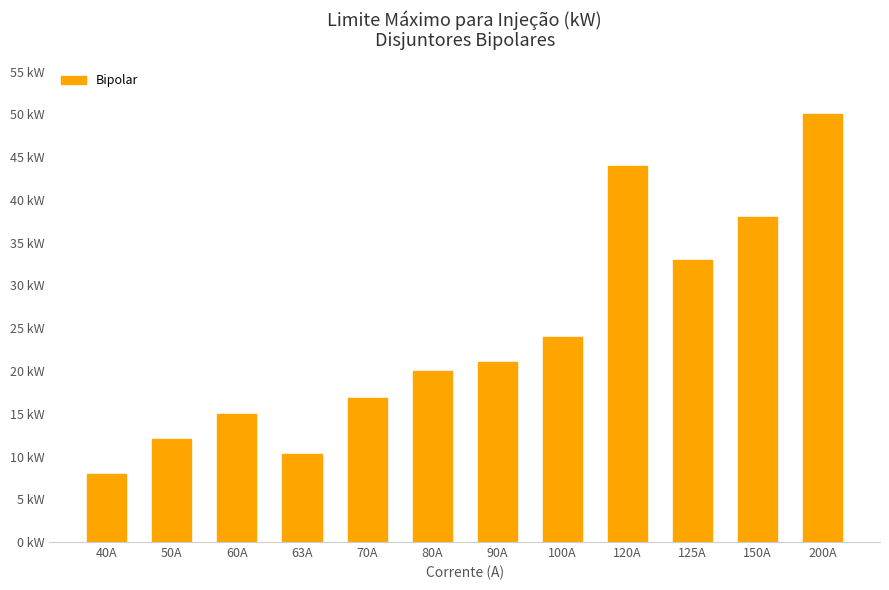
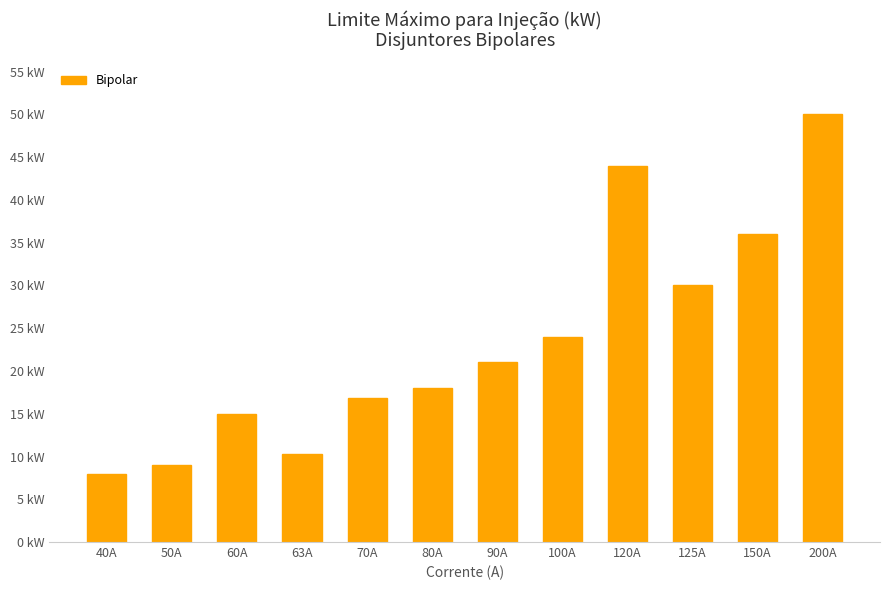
  {
    "40A": "8 kW",
-   "50A": "12 kW",
+   "50A": "9 kW",
    "60A": "15 kW",
    "63A": "10 kW",
    "70A": "17 kW",
-   "80A": "20 kW",
+   "80A": "18 kW",
    "90A": "21 kW",
    "100A": "24 kW",
    "120A": "44 kW",
-   "125A": "33 kW",
-   "150A": "38 kW",
+   "125A": "30 kW",
+   "150A": "36 kW",
    "200A": "50 kW"
  }
